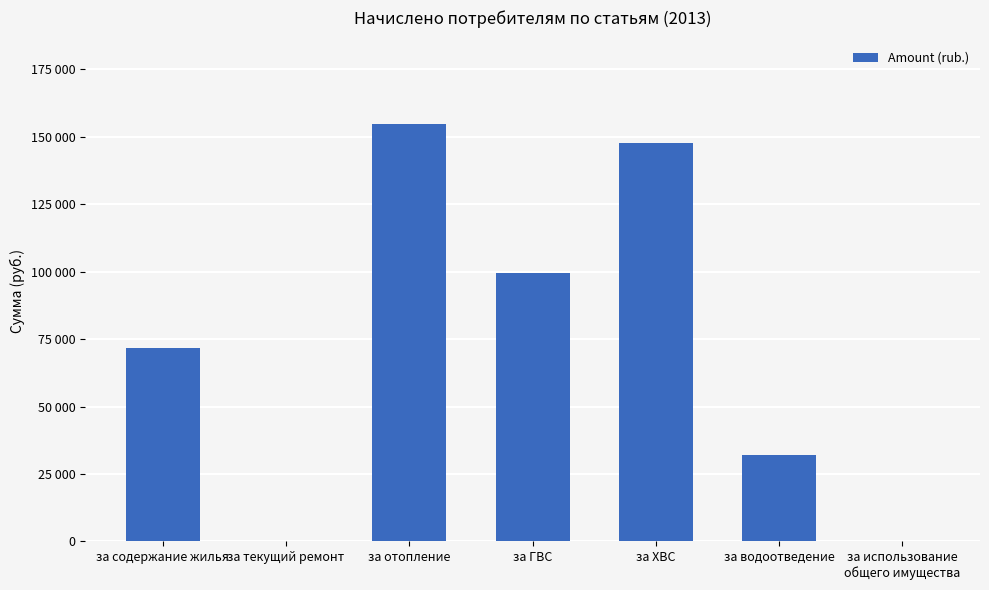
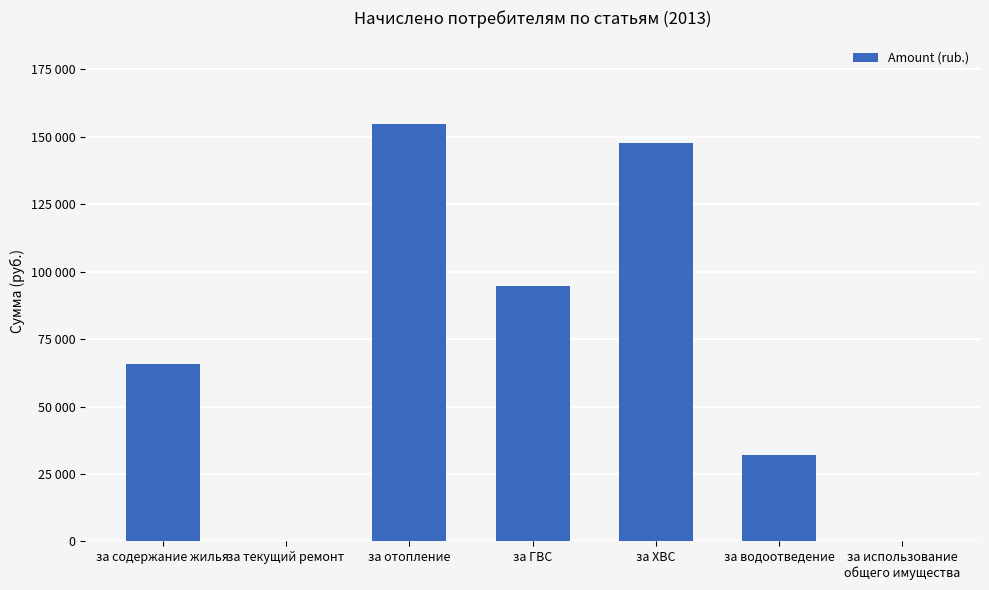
  {
-   "за содержание жилья": 72000,
+   "за содержание жилья": 66000,
    "за текущий ремонт": 0,
    "за отопление": 155000,
-   "за ГВС": 99000,
+   "за ГВС": 95000,
    "за ХВС": 148000,
    "за водоотведение": 32000,
    "за использование общего имущества": 0
  }
